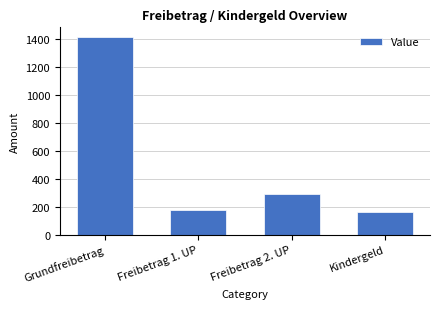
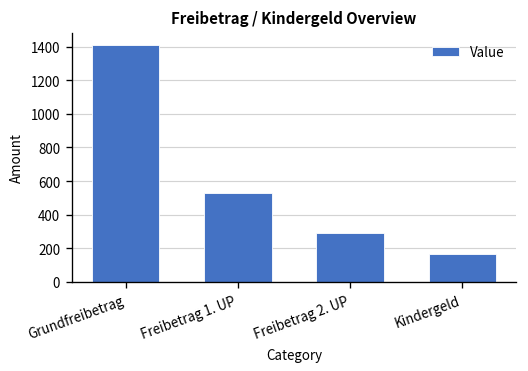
  {
    "Grundfreibetrag": 1410,
-   "Freibetrag 1. UP": 180,
+   "Freibetrag 1. UP": 530,
    "Freibetrag 2. UP": 290,
    "Kindergeld": 170
  }
